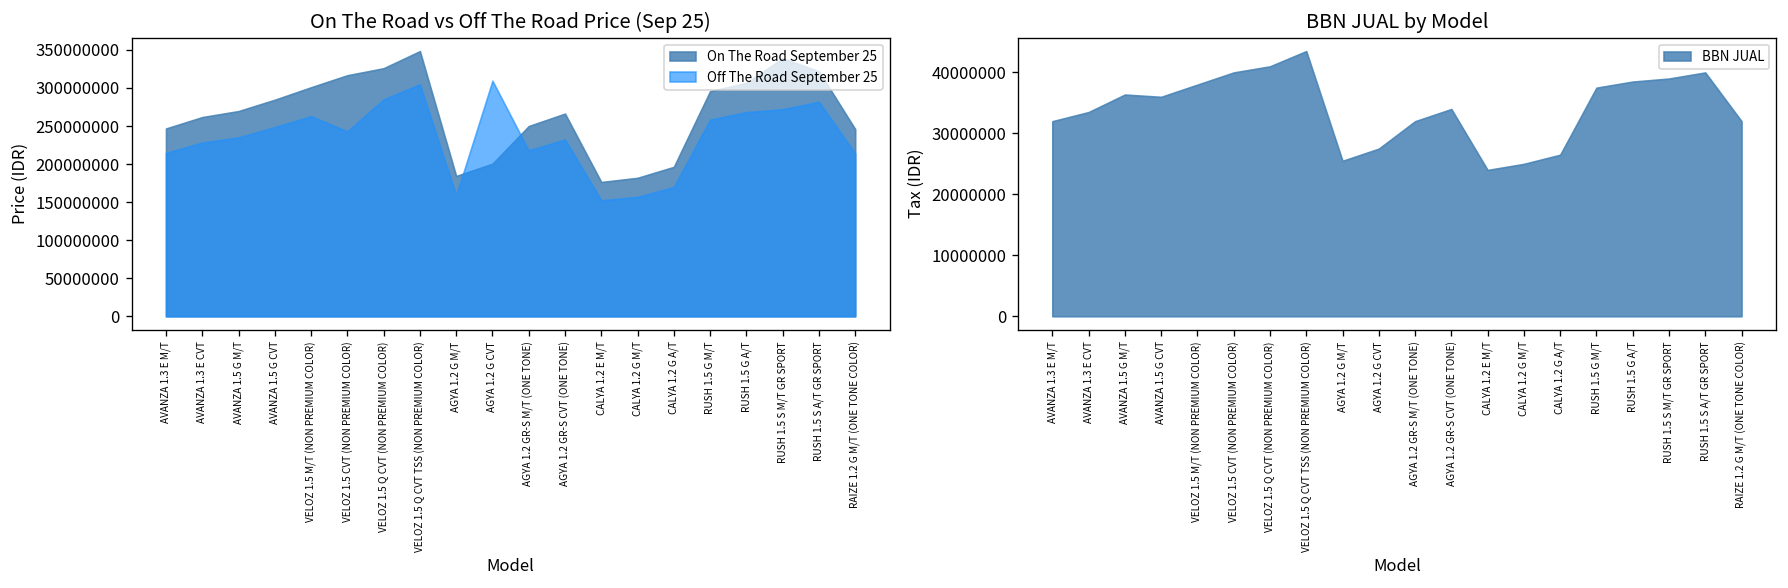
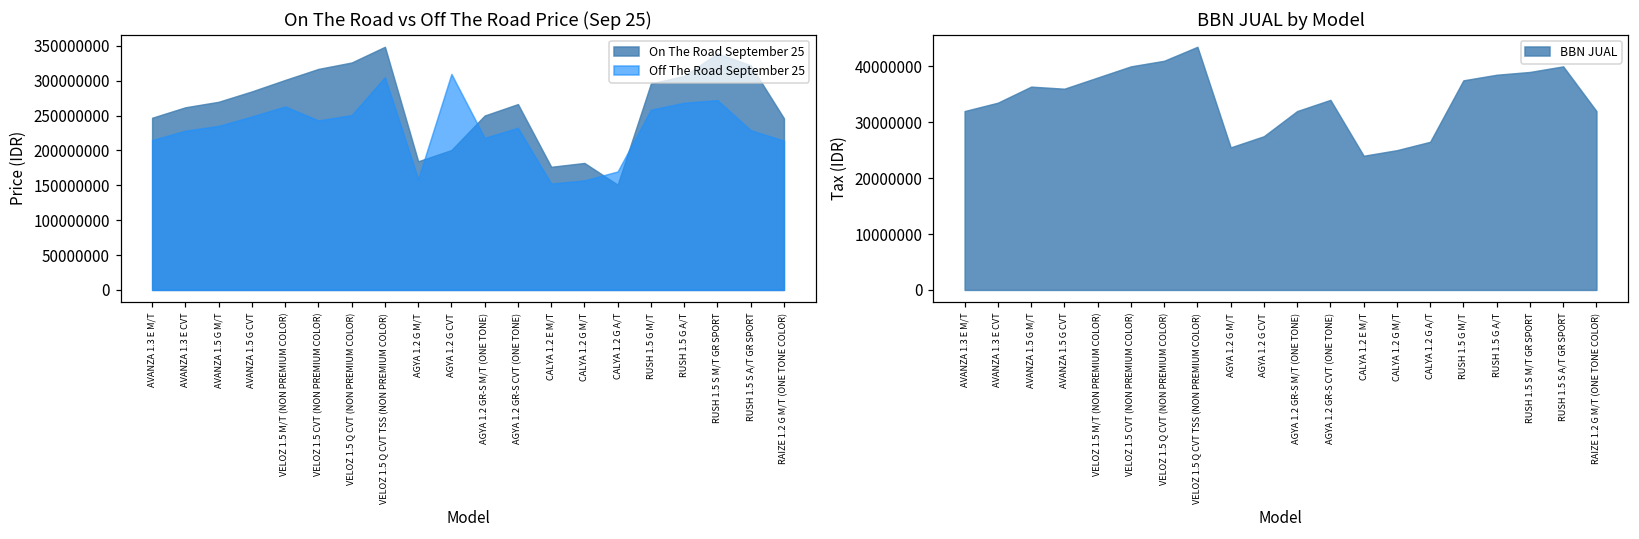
  {
    "On The Road vs Off The Road Price (Sep 25)": {
      "On The Road September 25": {
        "AVANZA 1.3 E M/T": 250000000,
        "AVANZA 1.3 E CVT": 260000000,
        "AVANZA 1.5 G M/T": 270000000,
        "AVANZA 1.5 G CVT": 280000000,
        "VELOZ 1.5 M/T (NON PREMIUM COLOR)": 300000000,
        "VELOZ 1.5 CVT (NON PREMIUM COLOR)": 320000000,
        "VELOZ 1.5 Q CVT (NON PREMIUM COLOR)": 330000000,
        "VELOZ 1.5 Q CVT TSS (NON PREMIUM COLOR)": 350000000,
        "AGYA 1.2 G M/T": 180000000,
        "AGYA 1.2 G CVT": 200000000,
        "AGYA 1.2 GR-S M/T (ONE TONE)": 250000000,
        "AGYA 1.2 GR-S CVT (ONE TONE)": 270000000,
        "CALYA 1.2 E M/T": 180000000,
        "CALYA 1.2 G M/T": 180000000,
-       "CALYA 1.2 G A/T": 200000000,
+       "CALYA 1.2 G A/T": 150000000,
        "RUSH 1.5 G M/T": 300000000,
        "RAIZE 1.2 G M/T (ONE TONE COLOR)": 250000000
      },
      "Off The Road September 25": {
        "AVANZA 1.3 E M/T": 210000000,
        "AVANZA 1.3 E CVT": 230000000,
        "AVANZA 1.5 G M/T": 240000000,
        "AVANZA 1.5 G CVT": 250000000,
        "VELOZ 1.5 M/T (NON PREMIUM COLOR)": 260000000,
        "VELOZ 1.5 CVT (NON PREMIUM COLOR)": 240000000,
-       "VELOZ 1.5 Q CVT (NON PREMIUM COLOR)": 280000000,
+       "VELOZ 1.5 Q CVT (NON PREMIUM COLOR)": 250000000,
        "VELOZ 1.5 Q CVT TSS (NON PREMIUM COLOR)": 300000000,
        "AGYA 1.2 G M/T": 160000000,
        "AGYA 1.2 G CVT": 310000000,
        "AGYA 1.2 GR-S M/T (ONE TONE)": 220000000,
        "AGYA 1.2 GR-S CVT (ONE TONE)": 230000000,
        "CALYA 1.2 E M/T": 150000000,
        "CALYA 1.2 G M/T": 160000000,
        "CALYA 1.2 G A/T": 170000000,
        "RUSH 1.5 G M/T": 260000000,
        "RUSH 1.5 G A/T": 270000000,
        "RUSH 1.5 S M/T GR SPORT": 270000000,
-       "RUSH 1.5 S A/T GR SPORT": 280000000,
+       "RUSH 1.5 S A/T GR SPORT": 230000000,
        "RAIZE 1.2 G M/T (ONE TONE COLOR)": 210000000
      }
    },
    "BBN JUAL by Model": {
      "AVANZA 1.3 E M/T": 32000000,
      "AVANZA 1.3 E CVT": 34000000,
      "AVANZA 1.5 G M/T": 36000000,
      "AVANZA 1.5 G CVT": 36000000,
      "VELOZ 1.5 M/T (NON PREMIUM COLOR)": 38000000,
      "VELOZ 1.5 CVT (NON PREMIUM COLOR)": 40000000,
      "VELOZ 1.5 Q CVT (NON PREMIUM COLOR)": 41000000,
      "VELOZ 1.5 Q CVT TSS (NON PREMIUM COLOR)": 44000000,
      "AGYA 1.2 G M/T": 26000000,
      "AGYA 1.2 G CVT": 28000000,
      "AGYA 1.2 GR-S M/T (ONE TONE)": 32000000,
      "AGYA 1.2 GR-S CVT (ONE TONE)": 34000000,
      "CALYA 1.2 E M/T": 24000000,
      "CALYA 1.2 G M/T": 25000000,
      "CALYA 1.2 G A/T": 27000000,
      "RUSH 1.5 G M/T": 38000000,
      "RUSH 1.5 G A/T": 39000000,
      "RUSH 1.5 S M/T GR SPORT": 39000000,
      "RUSH 1.5 S A/T GR SPORT": 40000000,
      "RAIZE 1.2 G M/T (ONE TONE COLOR)": 32000000
    }
  }
